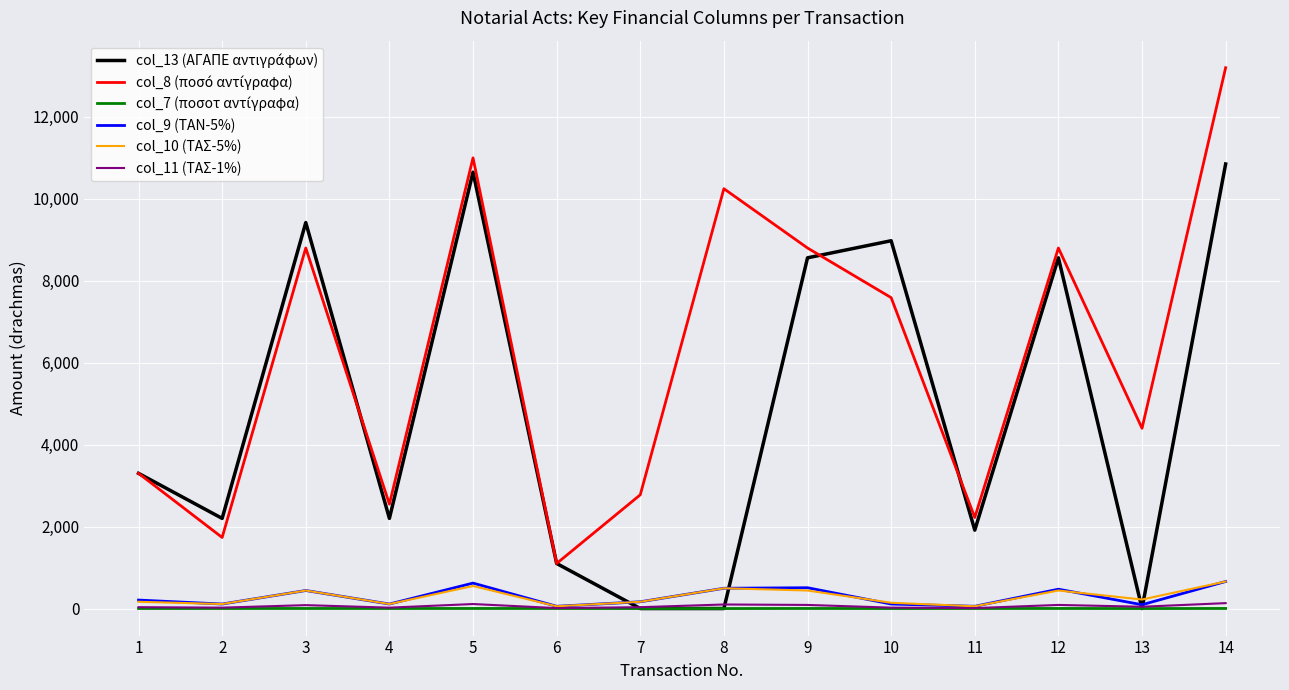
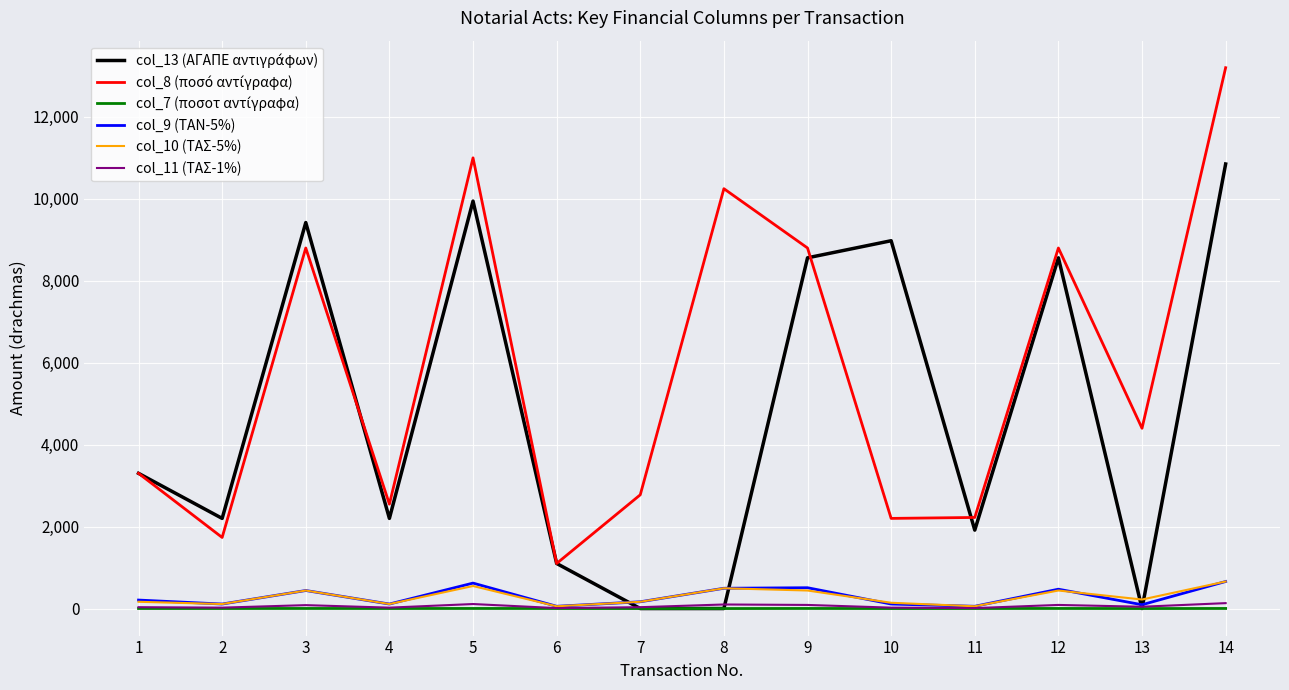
  {
    "col_13 (ΑΓΑΠΕ αντιγράφων)": {
      "2": "2,200",
      "3": "9,400",
      "4": "2,200",
-     "5": "10,700",
+     "5": "9,900",
      "9": "8,600",
      "10": "9,000",
      "11": "1,900",
      "12": "8,600",
      "14": "10,900"
    },
    "col_8 (ποσό αντίγραφα)": {
      "2": "1,700",
      "3": "8,800",
      "4": "2,500",
      "5": "11,000",
      "7": "2,800",
      "8": "10,200",
      "9": "8,800",
-     "10": "7,600",
+     "10": "2,200",
      "11": "2,200",
      "12": "8,800",
      "13": "4,400",
      "14": "13,200"
    },
    "col_7 (ποσοτ αντίγραφα)": {
      "3": "0",
      "5": "0",
      "9": "0",
      "12": "0",
      "14": "0"
    },
    "col_9 (ΤΑΝ-5%)": {
      "5": "600",
      "9": "500"
    },
    "col_10 (ΤΑΣ-5%)": {
      "5": "600",
      "9": "400",
      "13": "200"
    },
    "col_11 (ΤΑΣ-1%)": {
      "3": "100",
      "5": "100",
      "8": "100",
      "9": "100",
      "12": "100",
      "14": "100"
    }
  }
